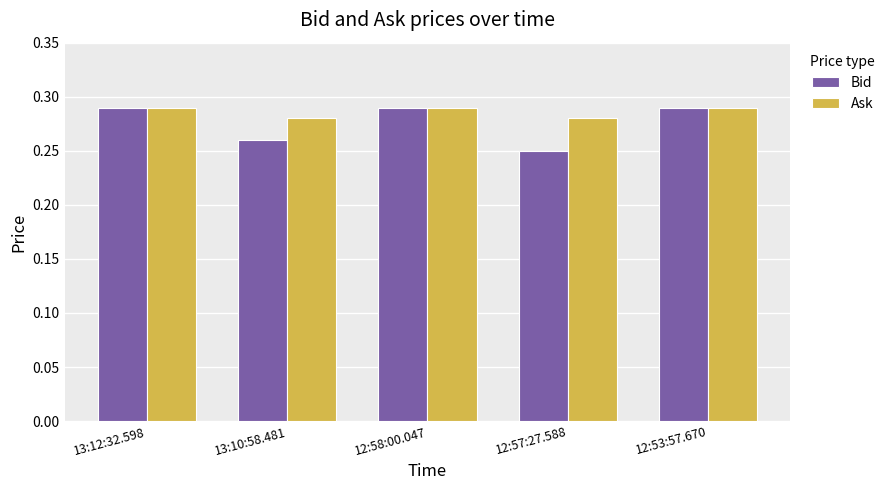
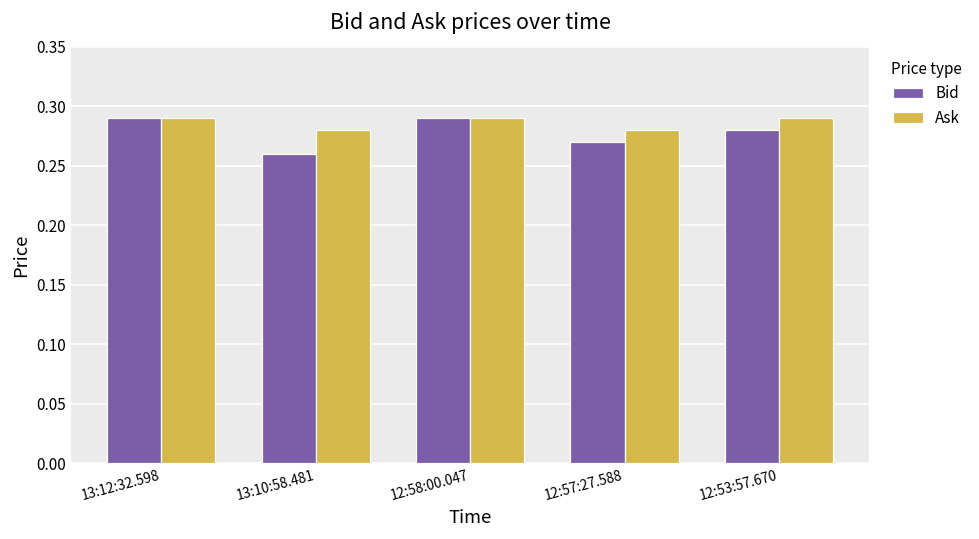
  {
    "Bid": {
      "13:12:32.598": 0.29,
      "13:10:58.481": 0.26,
      "12:58:00.047": 0.29,
-     "12:57:27.588": 0.25,
-     "12:53:57.670": 0.29
+     "12:57:27.588": 0.27,
+     "12:53:57.670": 0.28
    },
    "Ask": {
      "13:12:32.598": 0.29,
      "13:10:58.481": 0.28,
      "12:58:00.047": 0.29,
      "12:57:27.588": 0.28,
      "12:53:57.670": 0.29
    }
  }
